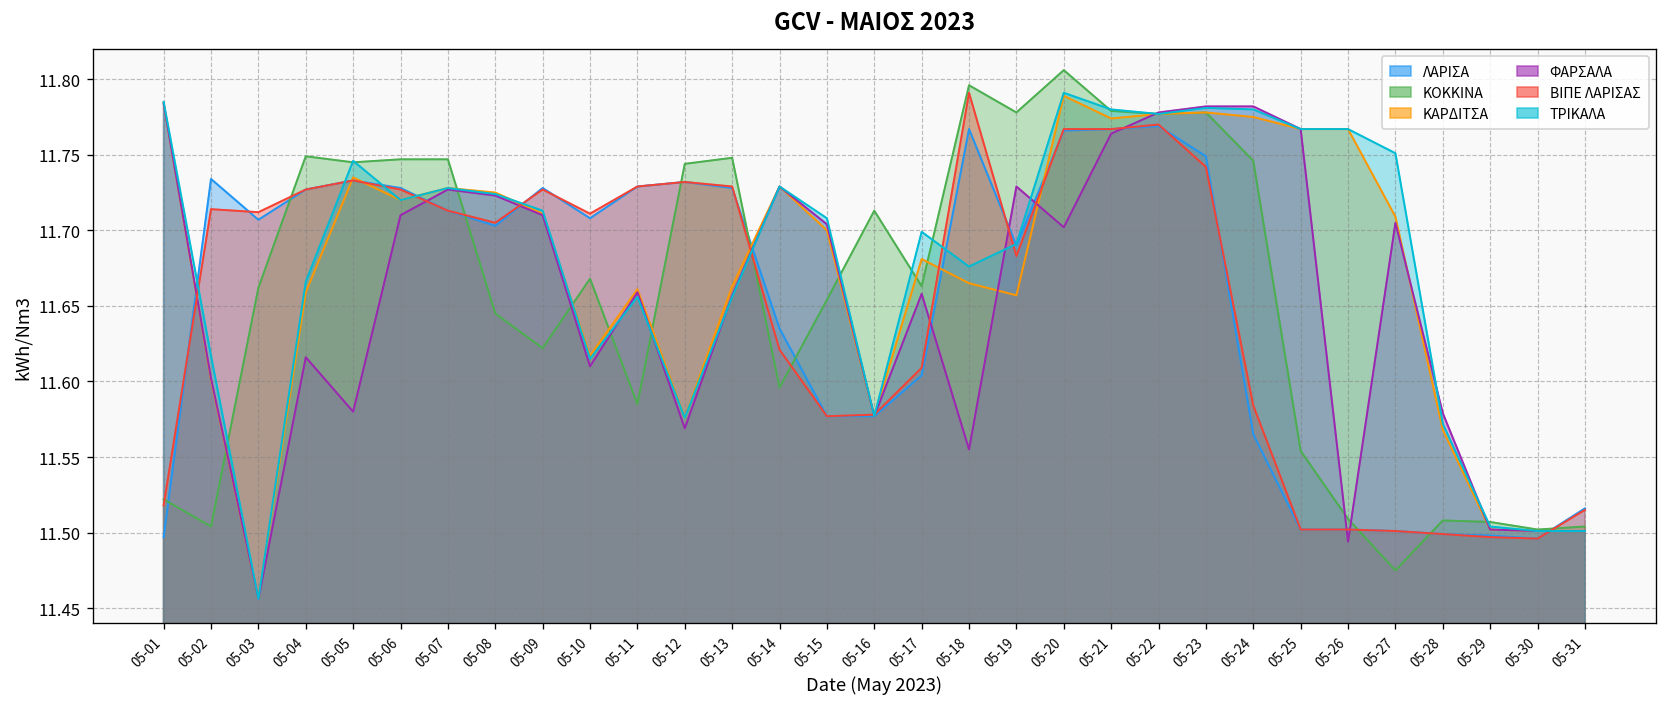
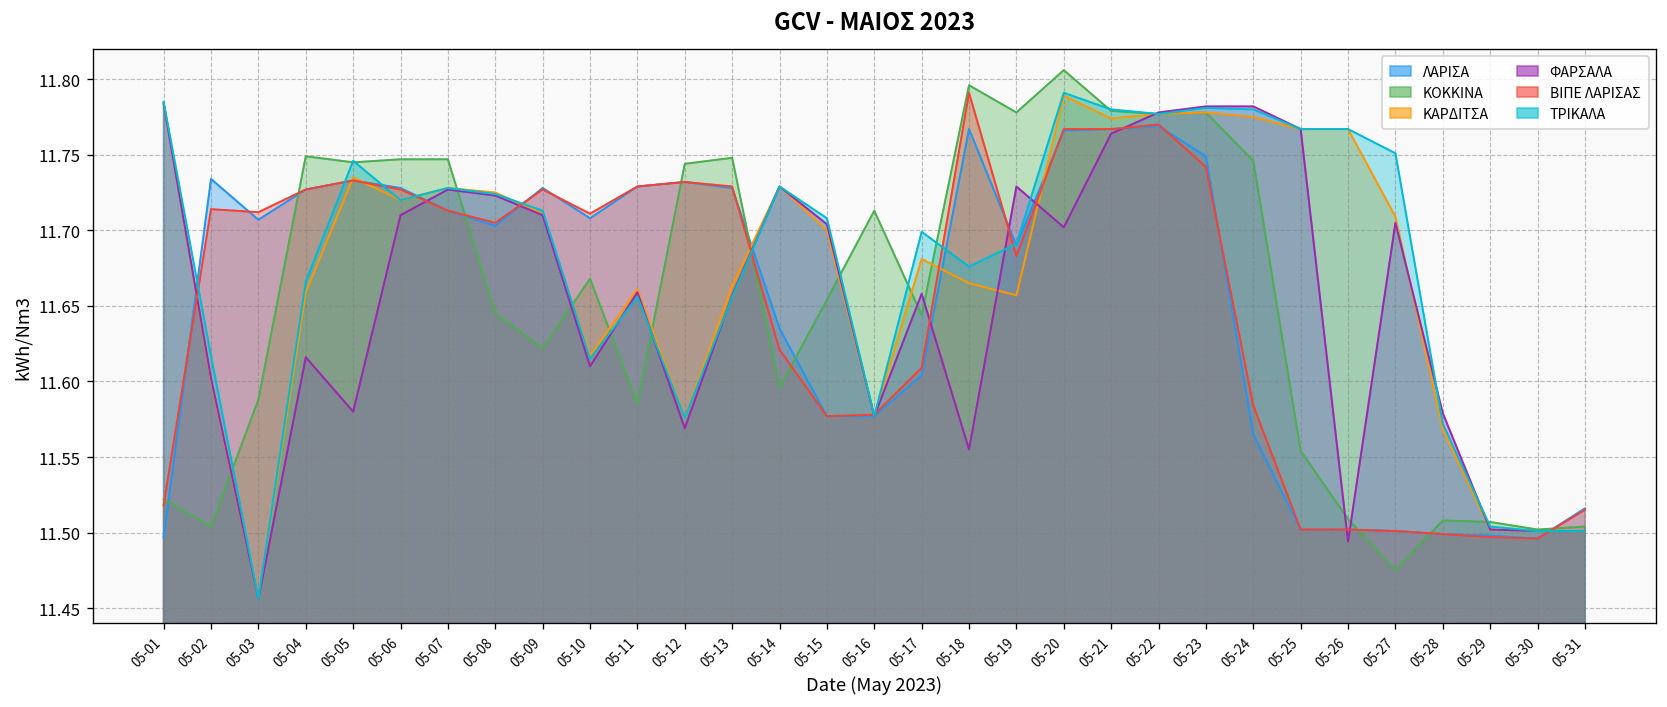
  {
    "ΚΟΚΚΙΝΑ": {
      "05-01": 11.522,
      "05-02": 11.504,
-     "05-03": 11.662,
+     "05-03": 11.588,
      "05-04": 11.749,
      "05-06": 11.747,
      "05-07": 11.747,
      "05-08": 11.645,
      "05-09": 11.622,
      "05-10": 11.668,
      "05-11": 11.585,
      "05-12": 11.744,
      "05-13": 11.748,
      "05-14": 11.596,
      "05-15": 11.654,
      "05-16": 11.713,
-     "05-17": 11.663,
+     "05-17": 11.644,
      "05-18": 11.796,
      "05-19": 11.778,
      "05-20": 11.806,
      "05-24": 11.746,
      "05-25": 11.554,
      "05-26": 11.509,
      "05-27": 11.475,
      "05-28": 11.508,
      "05-29": 11.507,
      "05-31": 11.504
    },
    "ΦΑΡΣΑΛΑ": {
      "05-04": 11.616,
      "05-05": 11.580,
      "05-06": 11.710,
      "05-10": 11.610,
      "05-12": 11.569,
      "05-15": 11.704,
      "05-17": 11.658,
      "05-18": 11.555,
      "05-19": 11.729,
      "05-20": 11.702,
      "05-21": 11.764,
      "05-26": 11.494,
      "05-27": 11.705,
      "05-28": 11.579
    }
  }
